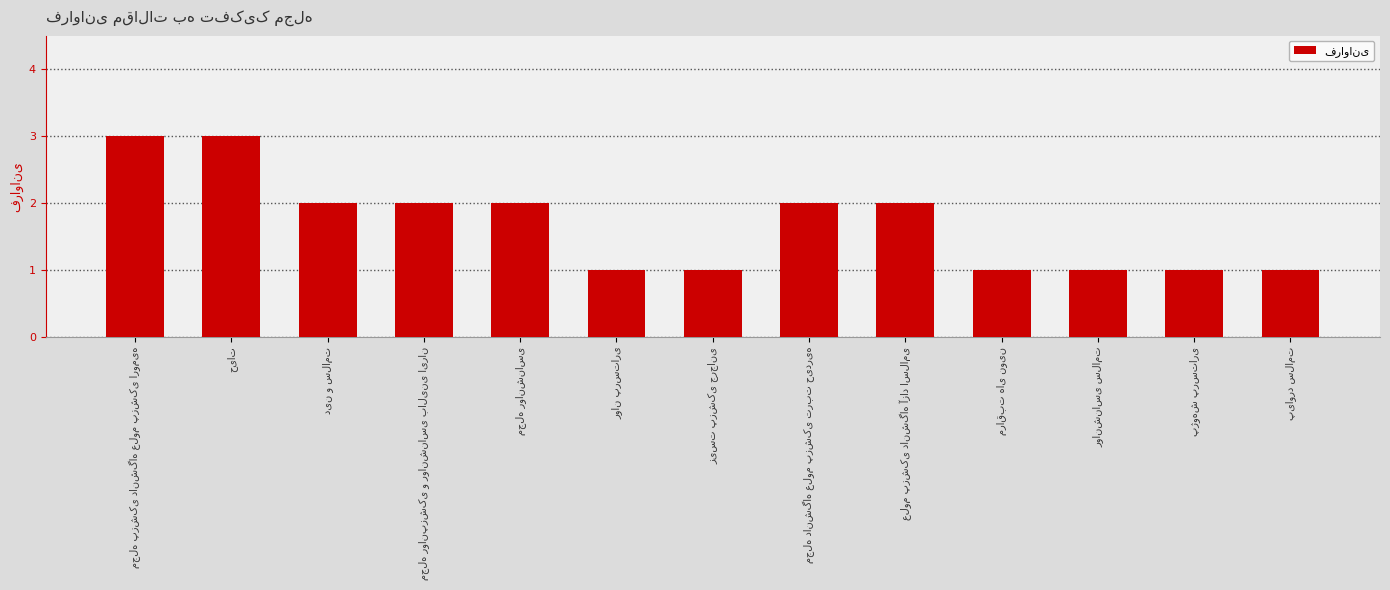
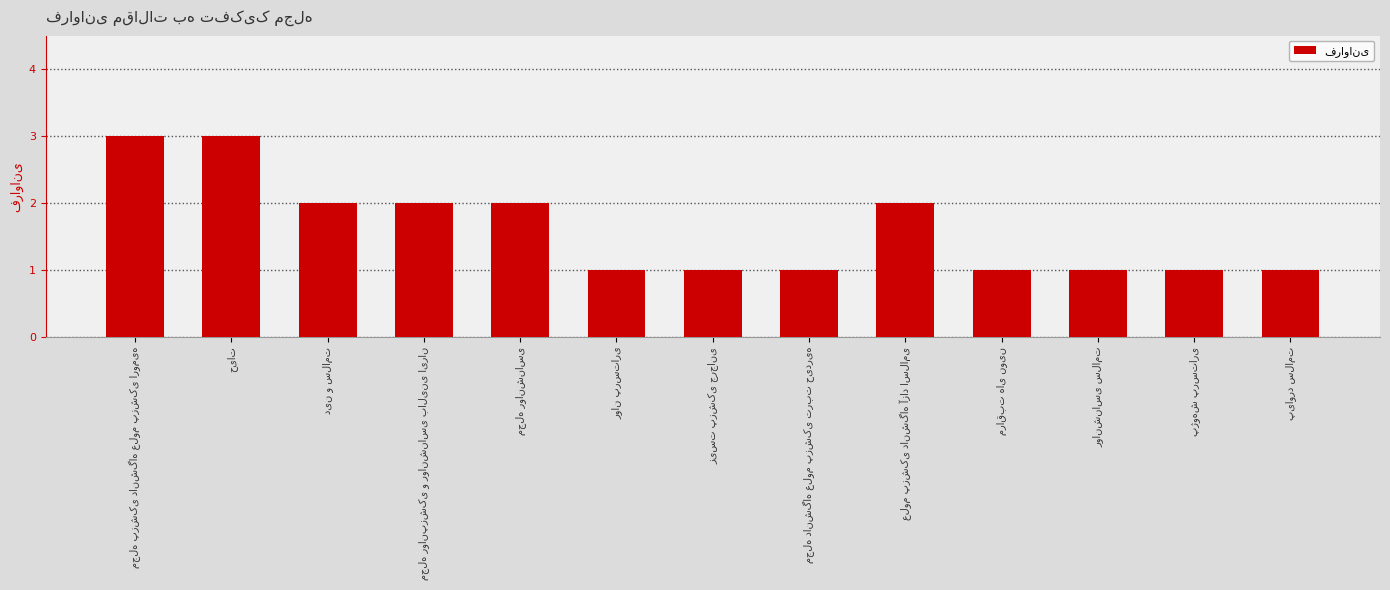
  {
    "مجله پزشکی دانشگاه علوم پزشکی ارومیه": 3,
    "حیات": 3,
    "دین و سلامت": 2,
    "مجله روانپزشکی و روانشناسی بالینی ایران": 2,
    "مجله روانشناسی": 2,
    "روان پرستاری": 1,
    "زیست پزشکی جرجانی": 1,
-   "مجله دانشگاه علوم پزشکی تربت حیدریه": 2,
+   "مجله دانشگاه علوم پزشکی تربت حیدریه": 1,
    "علوم پزشکی دانشگاه آزاد اسلامی": 2,
    "مراقبت های نوین": 1,
    "روانشناسی سلامت": 1,
    "پژوهش پرستاری": 1,
    "پیاورد سلامت": 1
  }
